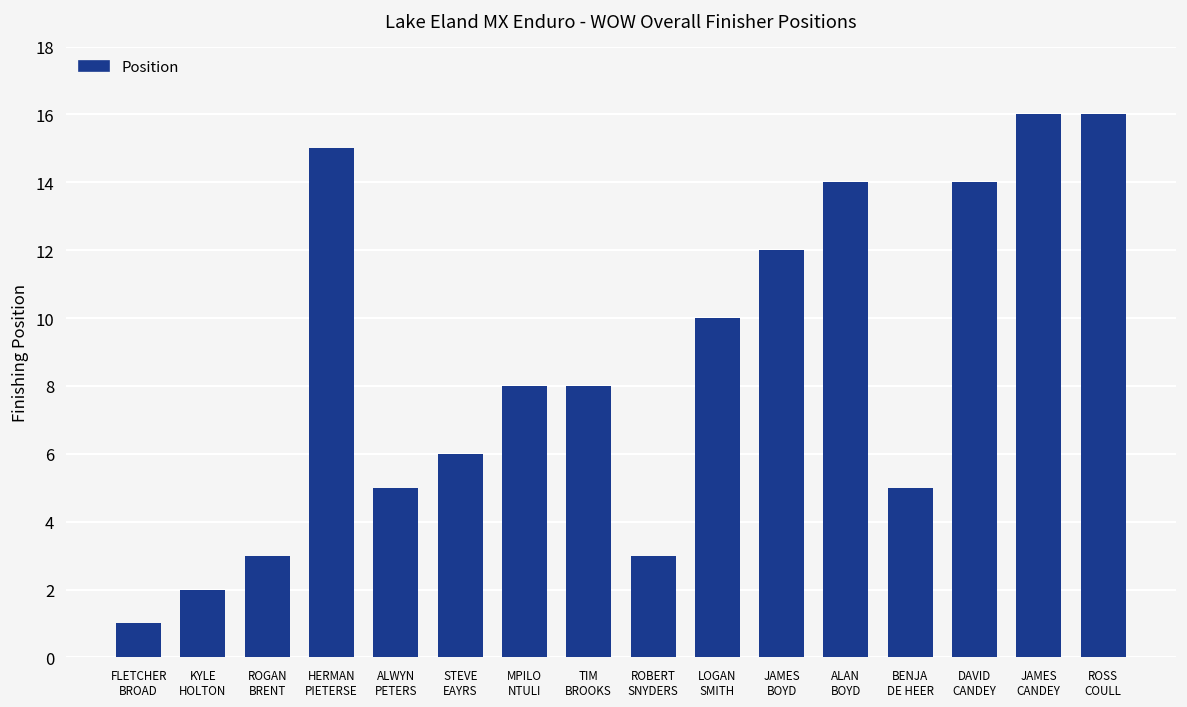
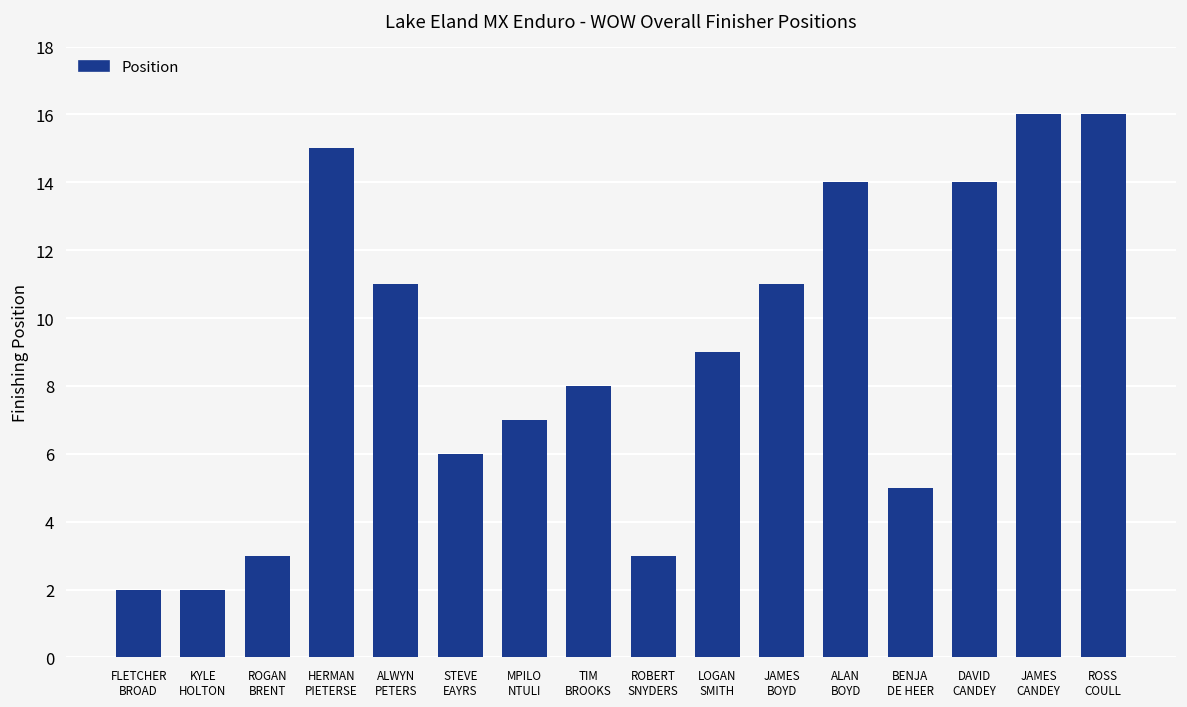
  {
-   "FLETCHER BROAD": 1,
+   "FLETCHER BROAD": 2,
    "KYLE HOLTON": 2,
    "ROGAN BRENT": 3,
    "HERMAN PIETERSE": 15,
-   "ALWYN PETERS": 5,
+   "ALWYN PETERS": 11,
    "STEVE EAYRS": 6,
-   "MPILO NTULI": 8,
+   "MPILO NTULI": 7,
    "TIM BROOKS": 8,
    "ROBERT SNYDERS": 3,
-   "LOGAN SMITH": 10,
-   "JAMES BOYD": 12,
+   "LOGAN SMITH": 9,
+   "JAMES BOYD": 11,
    "ALAN BOYD": 14,
    "BENJA DE HEER": 5,
    "DAVID CANDEY": 14,
    "JAMES CANDEY": 16,
    "ROSS COULL": 16
  }
